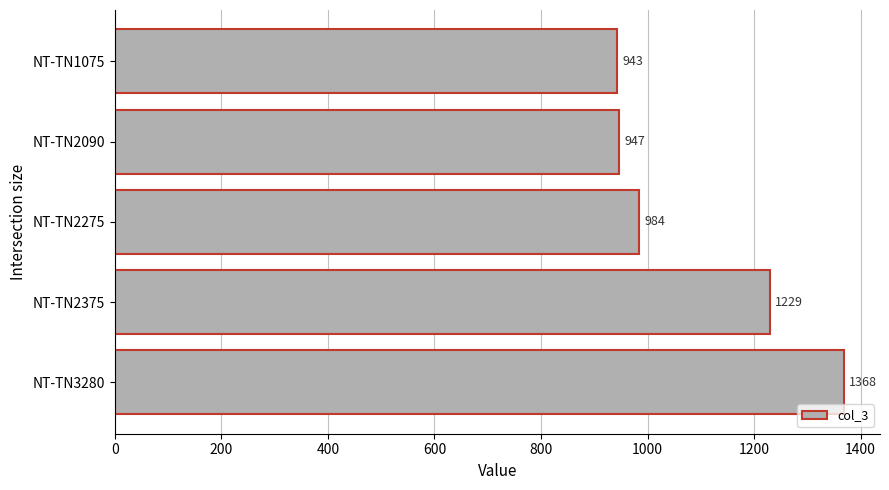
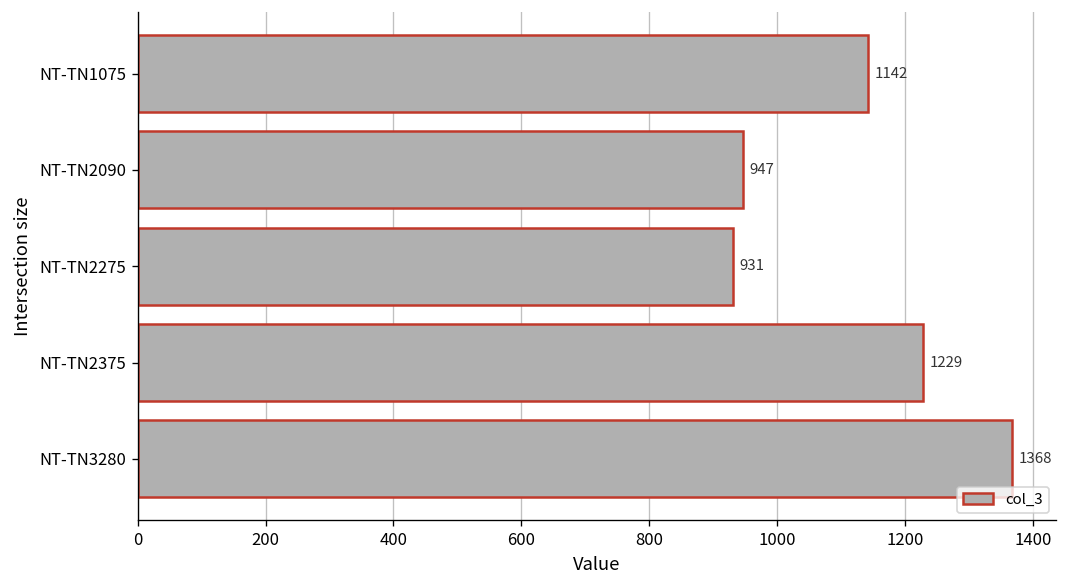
  {
-   "NT-TN1075": 943,
+   "NT-TN1075": 1142,
    "NT-TN2090": 947,
-   "NT-TN2275": 984,
+   "NT-TN2275": 931,
    "NT-TN2375": 1229,
    "NT-TN3280": 1368
  }
